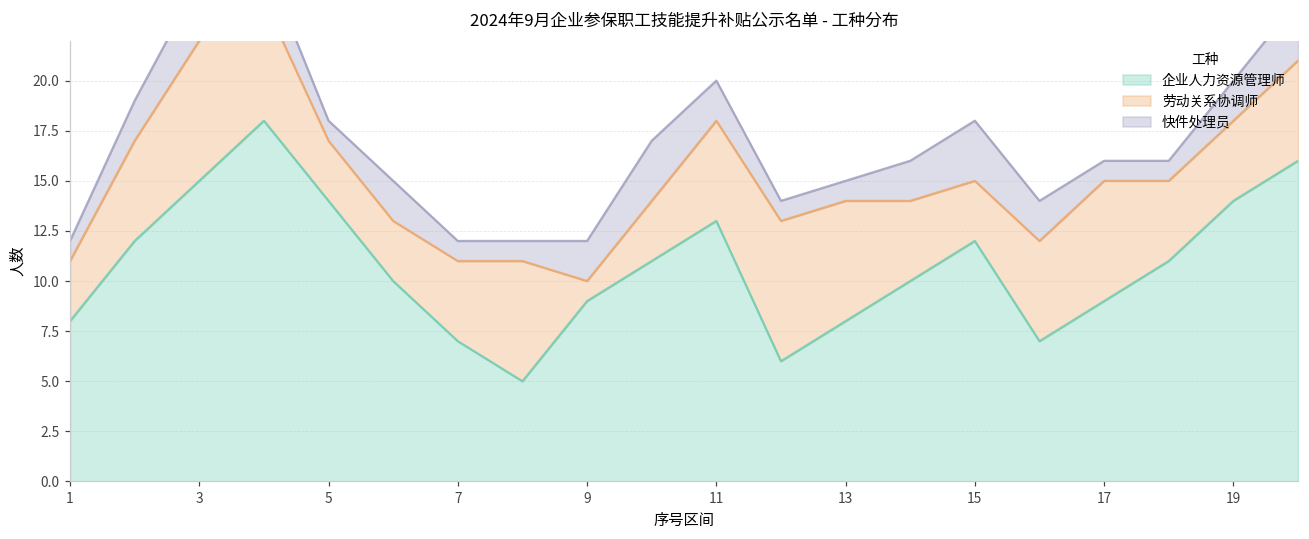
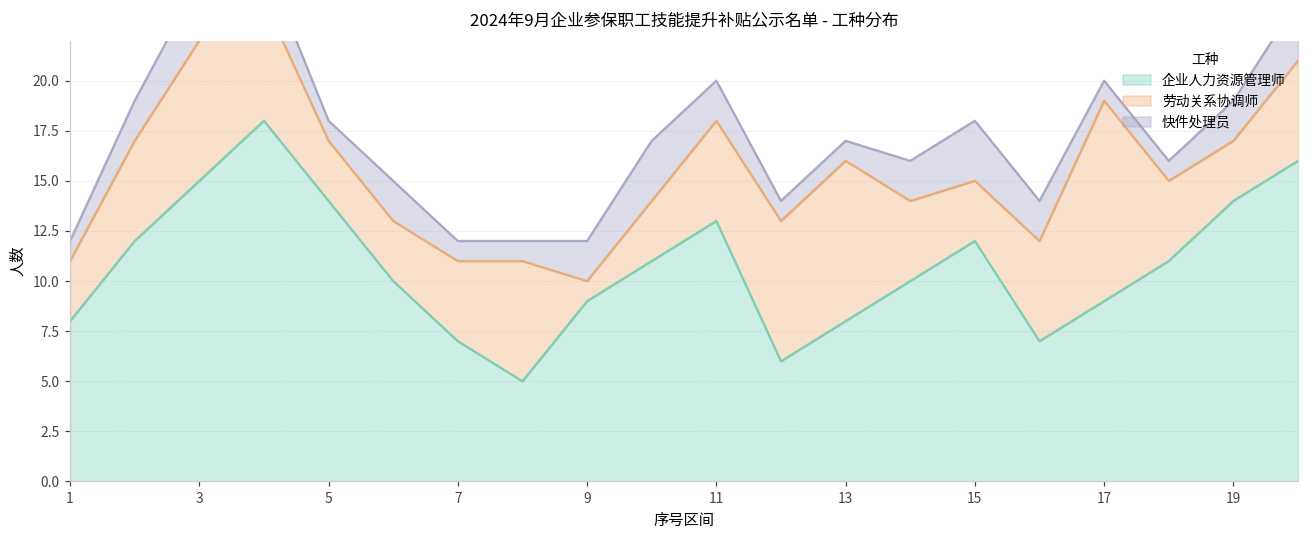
  {
    "劳动关系协调师": {
      "1": 3,
      "3": 7,
      "5": 3,
      "7": 4,
      "9": 1,
      "11": 5,
-     "13": 6,
+     "13": 8,
      "15": 3,
-     "17": 6,
-     "19": 4
+     "17": 10,
+     "19": 3
    }
  }
